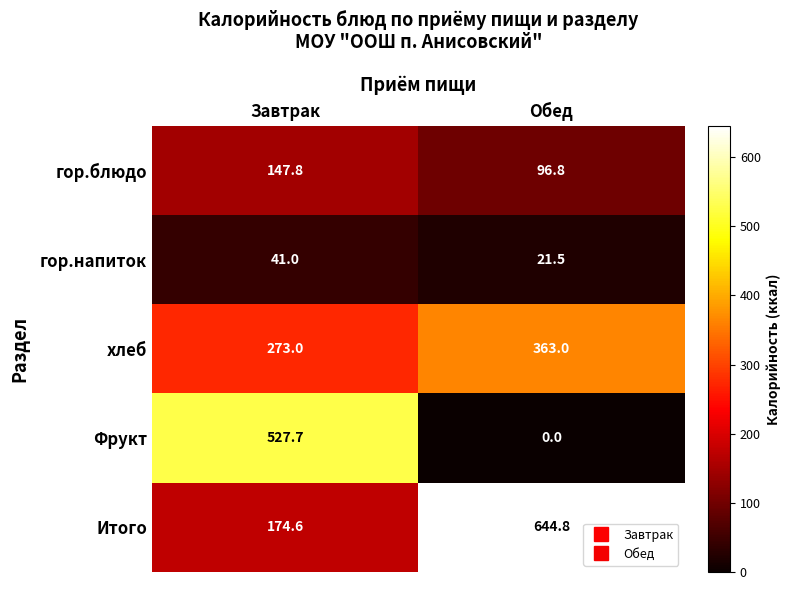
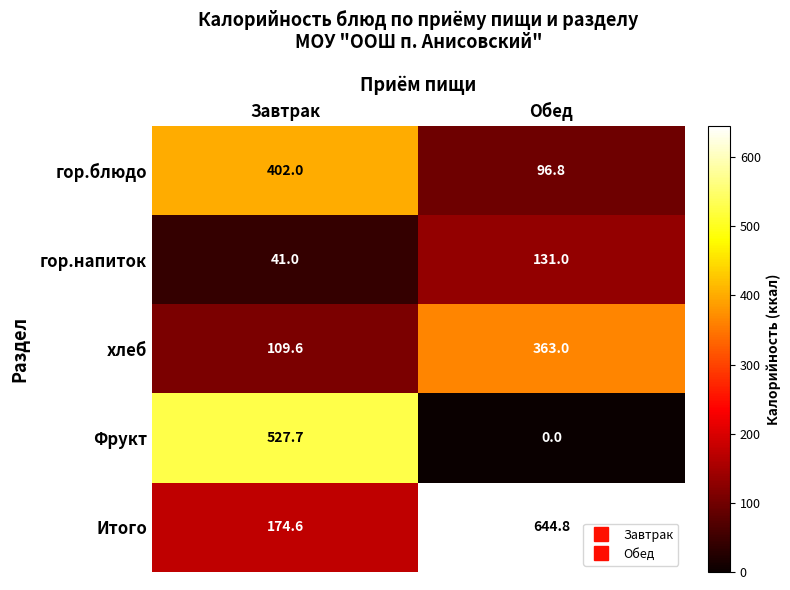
  {
    "гор.блюдо": {
-     "Завтрак": 147.8,
+     "Завтрак": 402.0,
      "Обед": 96.8
    },
    "гор.напиток": {
      "Завтрак": 41.0,
-     "Обед": 21.5
+     "Обед": 131.0
    },
    "хлеб": {
-     "Завтрак": 273.0,
+     "Завтрак": 109.6,
      "Обед": 363.0
    },
    "Фрукт": {
      "Завтрак": 527.7,
      "Обед": 0.0
    },
    "Итого": {
      "Завтрак": 174.6,
      "Обед": 644.8
    }
  }
